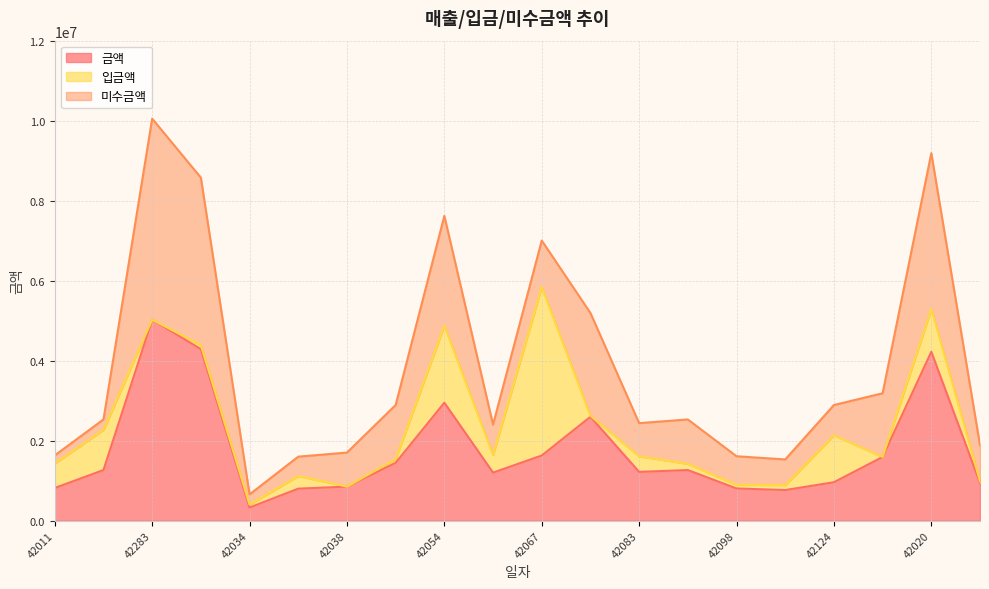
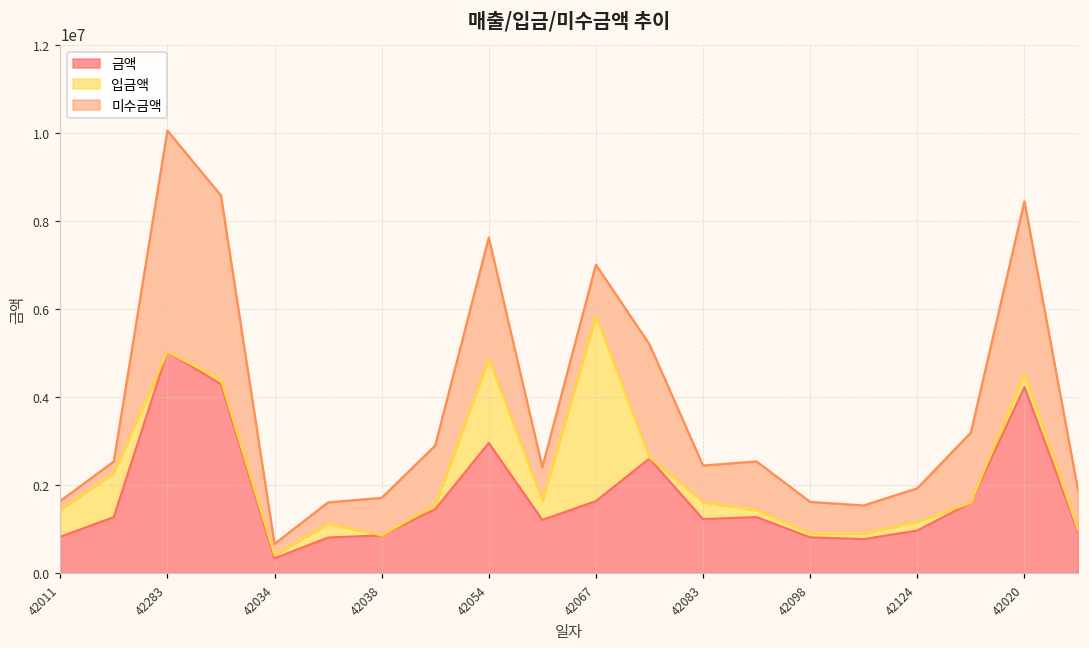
  {
    "입금액": {
      "42011": 600000,
      "42054": 1900000,
      "42067": 4200000,
      "42098": 100000,
-     "42124": 1200000,
-     "42020": 1100000
+     "42124": 200000,
+     "42020": 300000
    }
  }
